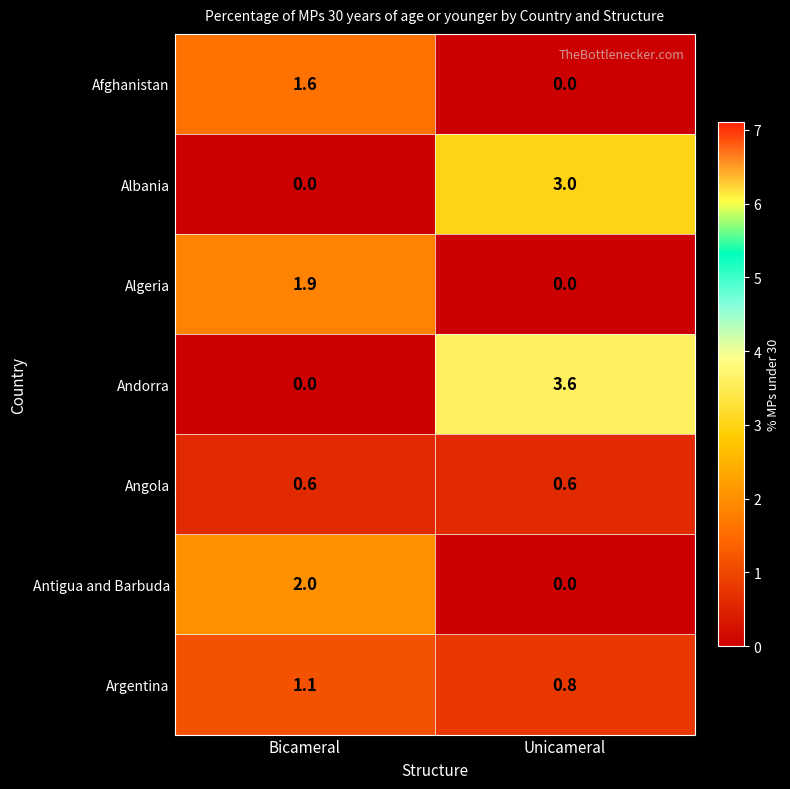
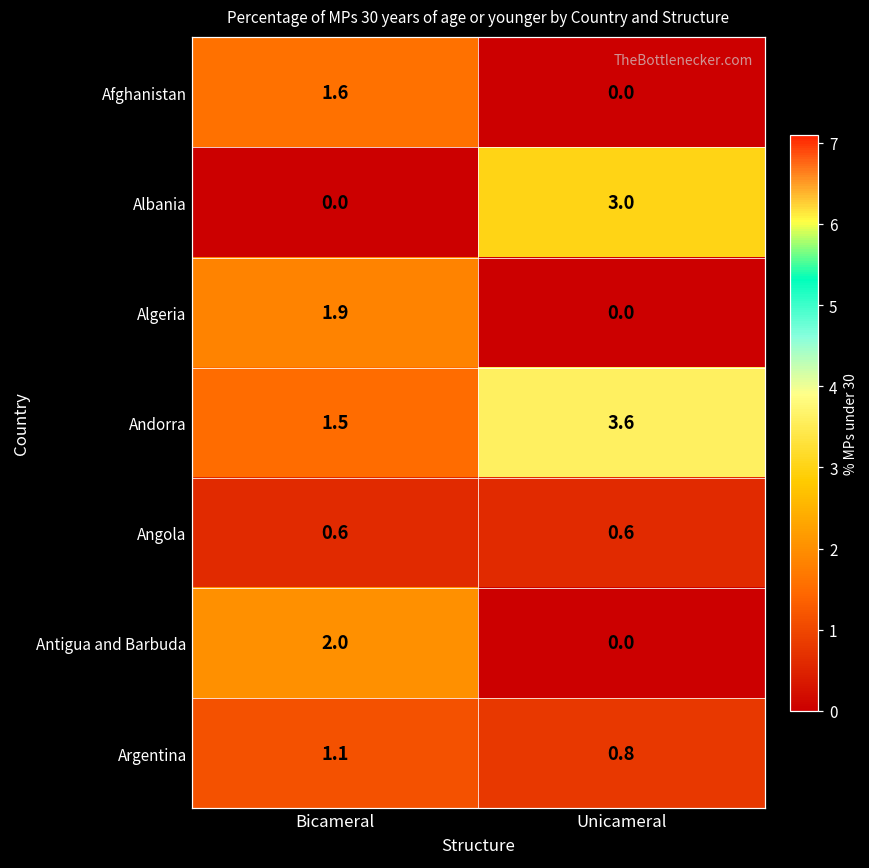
  {
    "Afghanistan": {
      "Bicameral": 1.6
    },
    "Albania": {
      "Bicameral": 0.0,
      "Unicameral": 3.0
    },
    "Algeria": {
      "Bicameral": 1.9,
      "Unicameral": 0.0
    },
    "Andorra": {
-     "Bicameral": 0.0,
+     "Bicameral": 1.5,
      "Unicameral": 3.6
    },
    "Angola": {
      "Bicameral": 0.6,
      "Unicameral": 0.6
    },
    "Antigua and Barbuda": {
      "Bicameral": 2.0,
      "Unicameral": 0.0
    },
    "Argentina": {
      "Bicameral": 1.1,
      "Unicameral": 0.8
    }
  }
